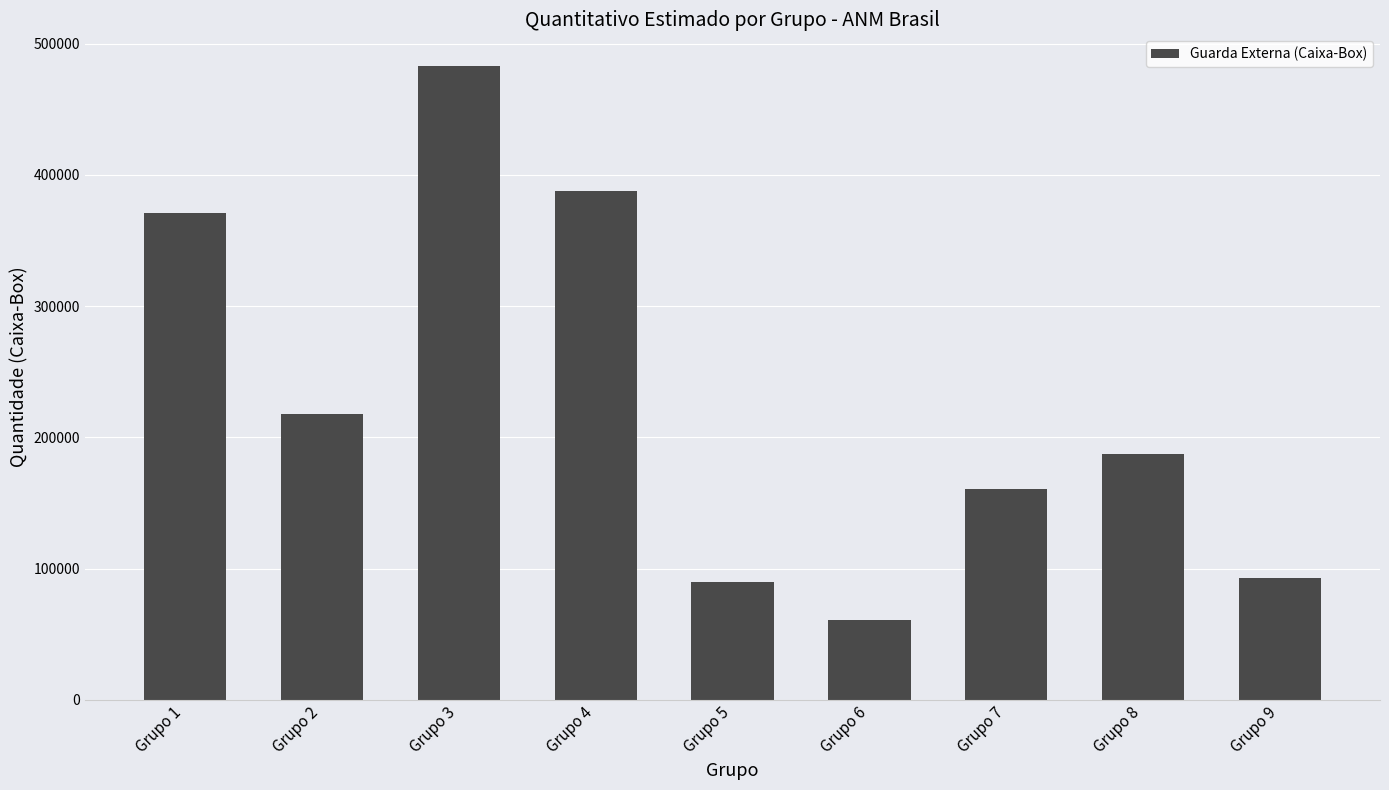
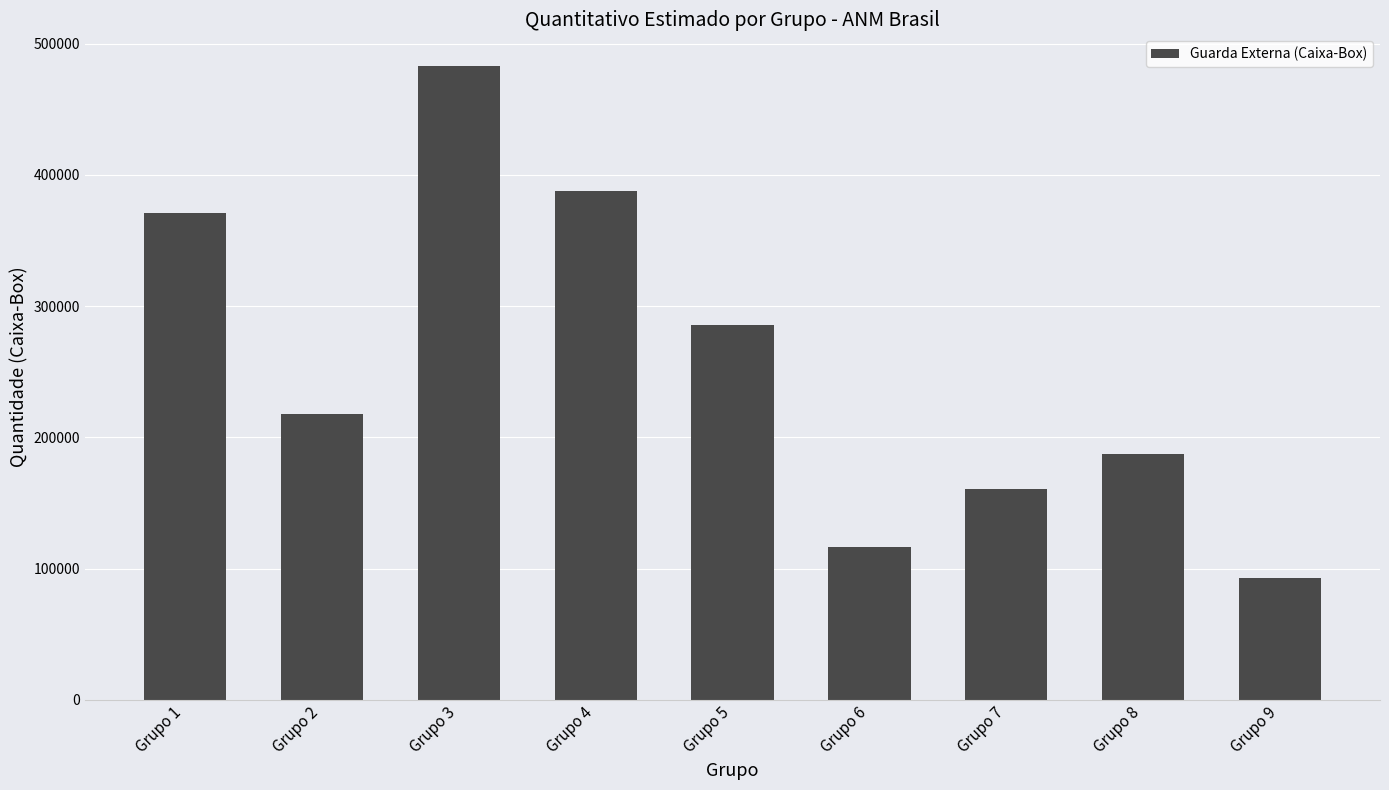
  {
    "Grupo 1": 371000,
    "Grupo 2": 218000,
    "Grupo 3": 483000,
    "Grupo 4": 387000,
-   "Grupo 5": 90000,
-   "Grupo 6": 61000,
+   "Grupo 5": 286000,
+   "Grupo 6": 117000,
    "Grupo 7": 160000,
    "Grupo 8": 187000,
    "Grupo 9": 93000
  }
